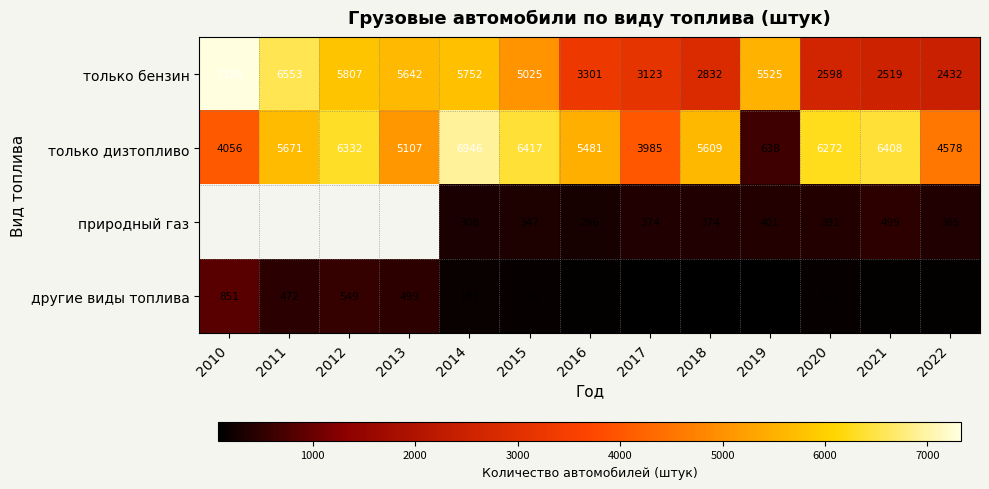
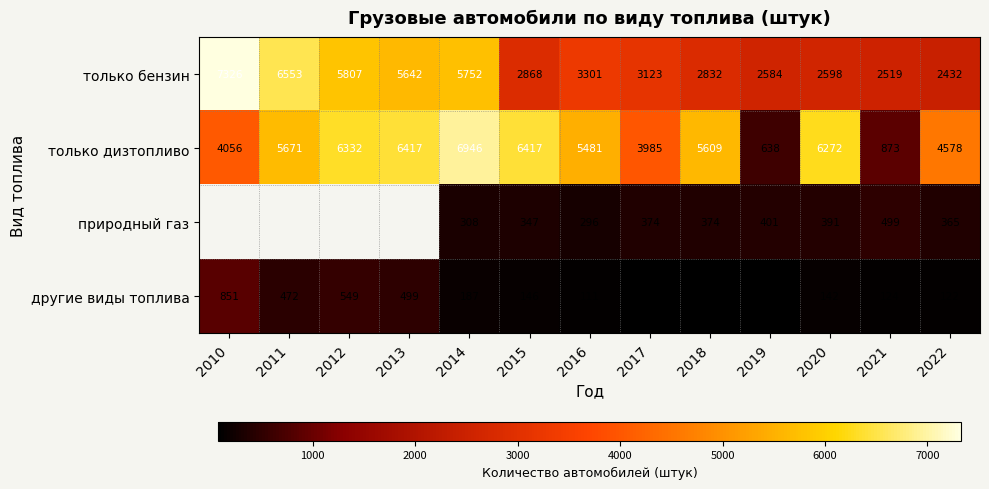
  {
    "только бензин": {
      "2011": 6553,
      "2012": 5807,
      "2013": 5642,
      "2014": 5752,
-     "2015": 5025,
+     "2015": 2868,
      "2016": 3301,
      "2017": 3123,
      "2018": 2832,
-     "2019": 5525,
+     "2019": 2584,
      "2020": 2598,
      "2021": 2519,
      "2022": 2432
    },
    "только дизтопливо": {
      "2010": 4056,
      "2011": 5671,
      "2012": 6332,
-     "2013": 5107,
+     "2013": 6417,
      "2014": 6946,
      "2015": 6417,
      "2016": 5481,
      "2017": 3985,
      "2018": 5609,
      "2019": 638,
      "2020": 6272,
-     "2021": 6408,
+     "2021": 873,
      "2022": 4578
    },
    "другие виды топлива": {
      "2010": 851,
      "2012": 549
    }
  }
